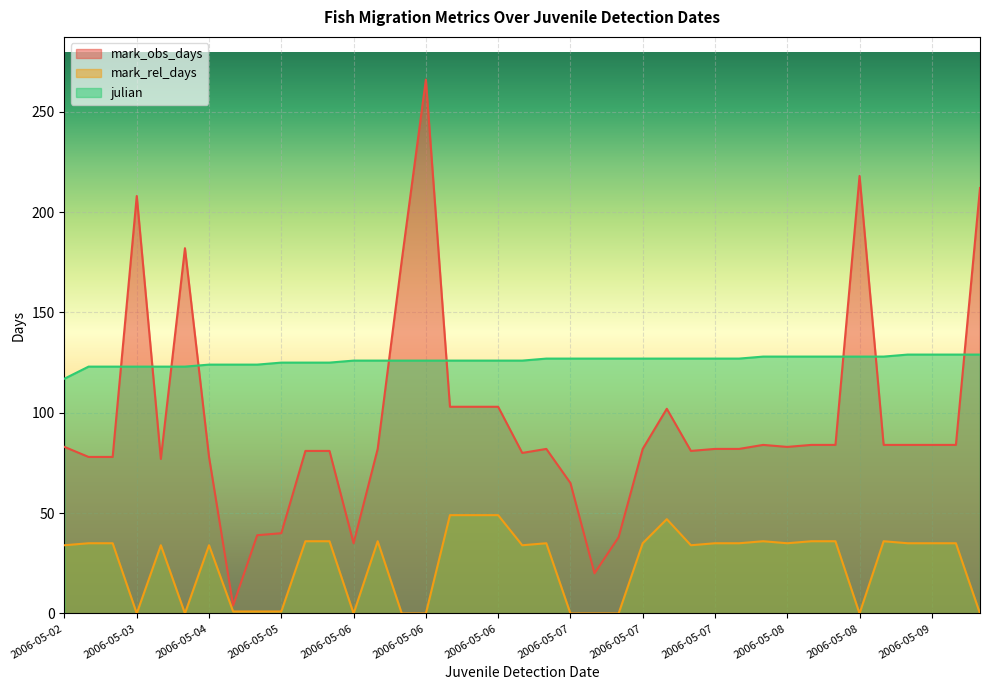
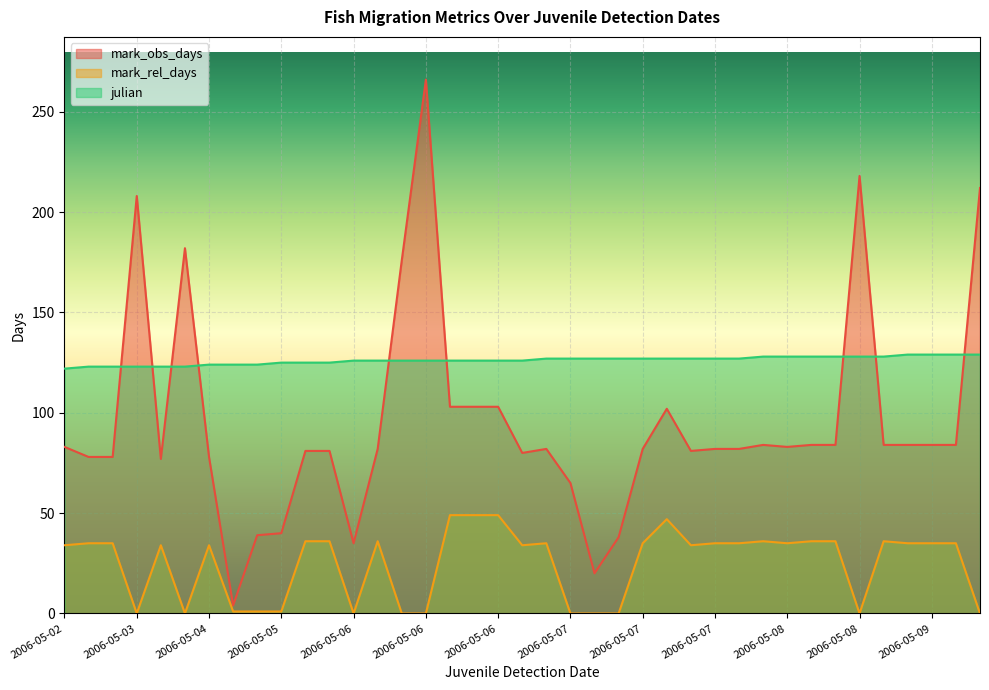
  {
    "mark_obs_days": {
      "2006-05-02": 83
    },
    "mark_rel_days": {
      "2006-05-02": 34
    },
    "julian": {
-     "2006-05-02": 117
+     "2006-05-02": 122
    }
  }
